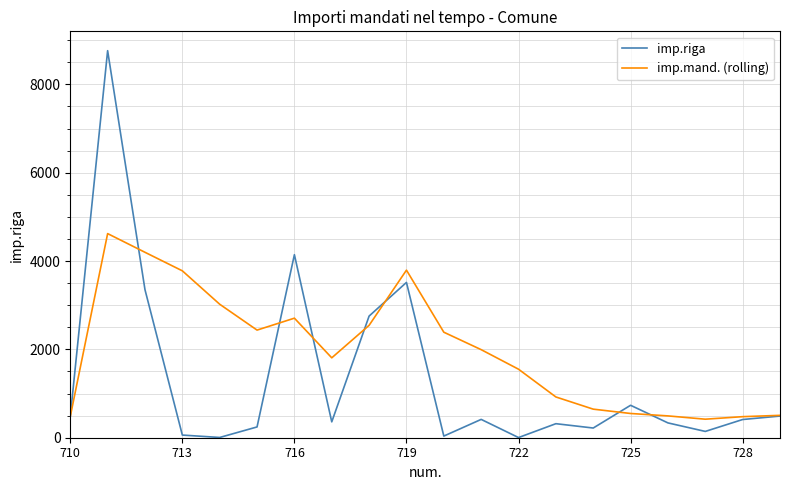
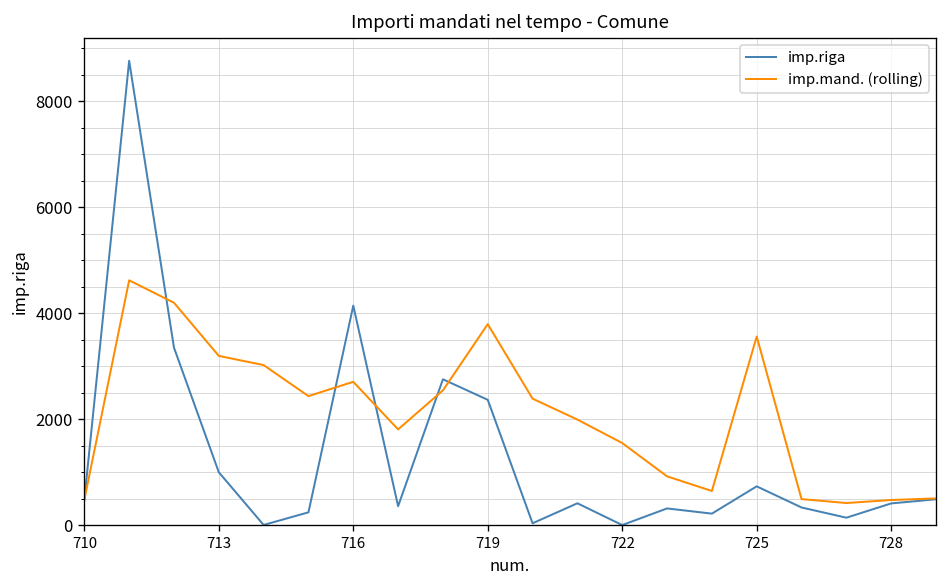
  {
    "imp.riga": {
-     "713": 100,
+     "713": 1000,
      "716": 4100,
-     "719": 3500,
+     "719": 2400,
      "722": 0,
      "725": 700,
      "728": 400
    },
    "imp.mand. (rolling)": {
-     "713": 3800,
+     "713": 3200,
      "716": 2700,
      "719": 3800,
      "722": 1600,
-     "725": 500,
+     "725": 3600,
      "728": 500
    }
  }
